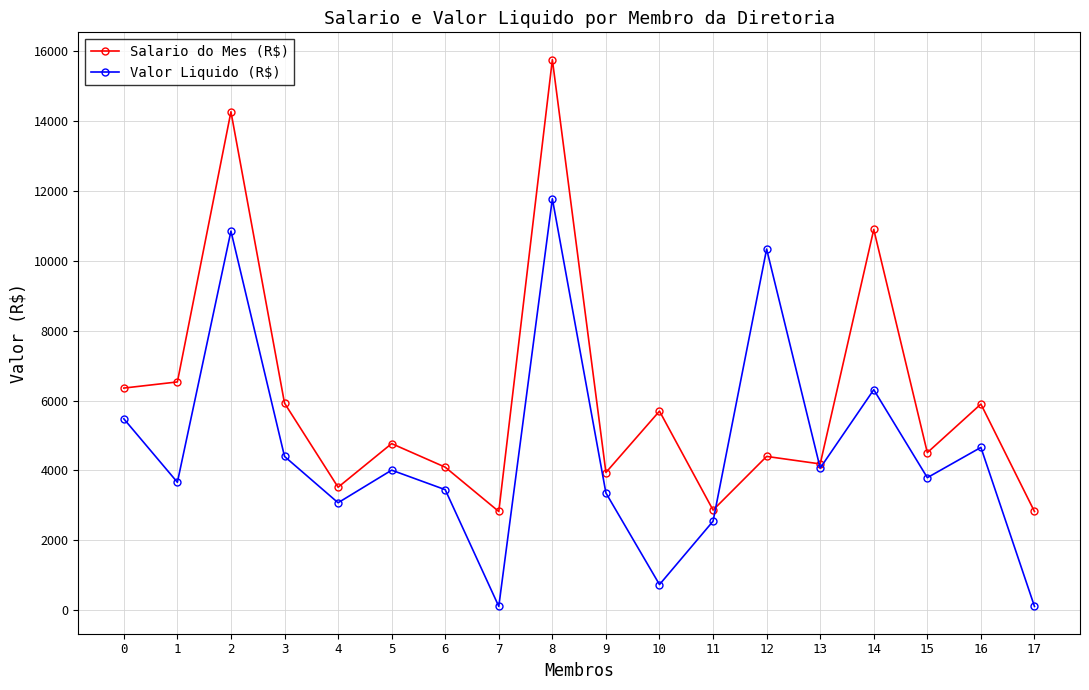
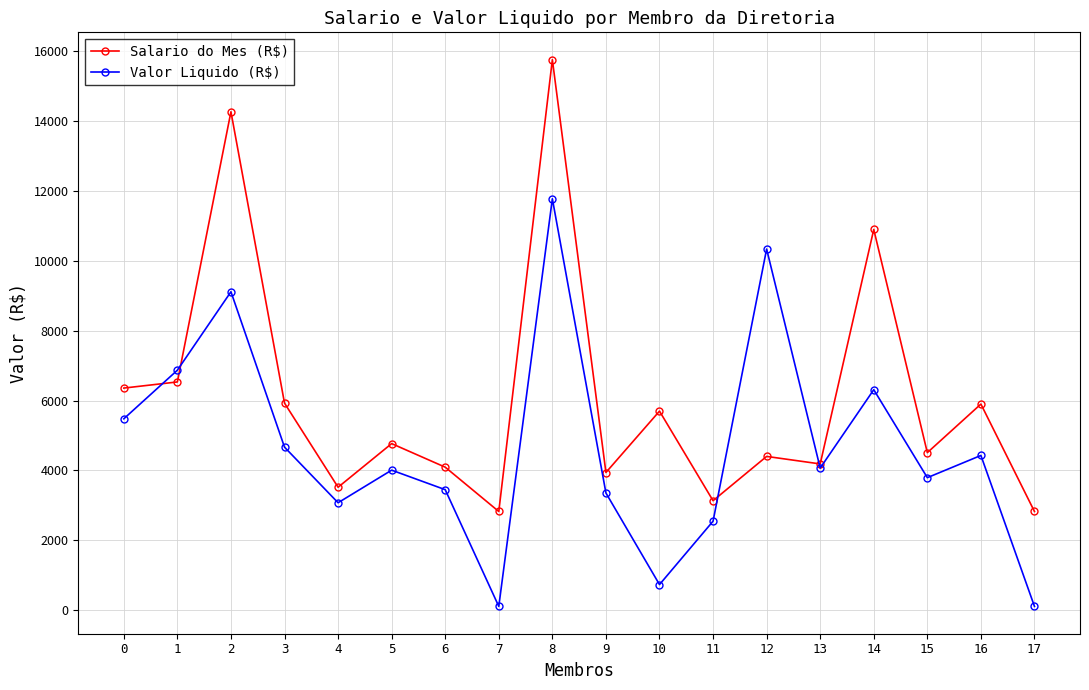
  {
    "Salario do Mes (R$)": {
      "0": 6400,
      "1": 6500,
      "2": 14300,
      "3": 5900,
      "4": 3500,
      "5": 4800,
      "6": 4100,
      "7": 2800,
      "8": 15800,
      "9": 3900,
      "10": 5700,
-     "11": 2900,
+     "11": 3100,
      "12": 4400,
      "13": 4200,
      "14": 10900,
      "15": 4500,
      "16": 5900,
      "17": 2800
    },
    "Valor Liquido (R$)": {
      "0": 5500,
-     "1": 3700,
-     "2": 10800,
-     "3": 4400,
+     "1": 6900,
+     "2": 9100,
+     "3": 4700,
      "4": 3100,
      "5": 4000,
      "6": 3500,
      "7": 100,
      "8": 11800,
      "9": 3400,
      "10": 700,
      "11": 2500,
      "12": 10300,
      "13": 4100,
      "14": 6300,
      "15": 3800,
-     "16": 4700,
+     "16": 4400,
      "17": 100
    }
  }
